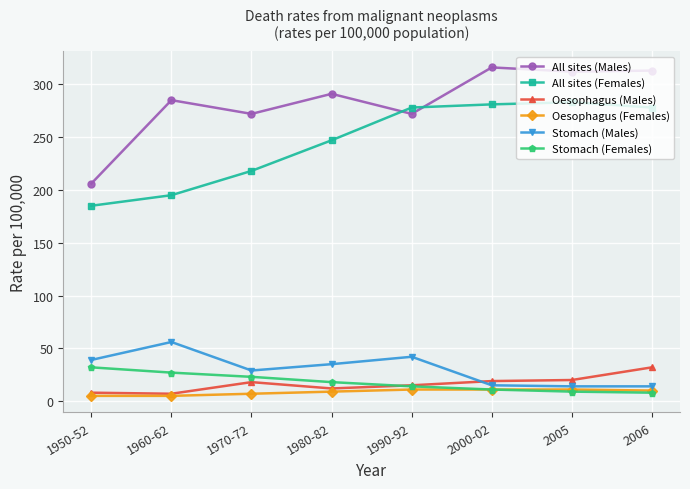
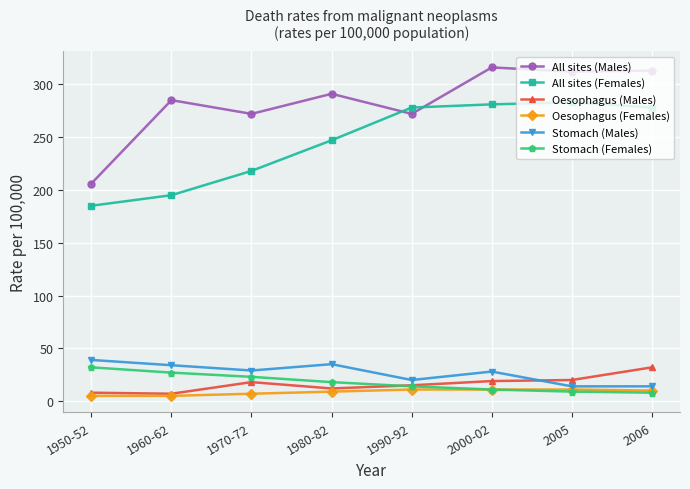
  {
    "All sites (Males)": {
      "1950-52": 206,
      "1960-62": 285,
      "1970-72": 272,
      "1980-82": 291,
      "1990-92": 272,
      "2000-02": 316
    },
    "Oesophagus (Males)": {
      "1950-52": 8,
      "1970-72": 18,
      "1980-82": 12,
      "2000-02": 19,
      "2005": 20,
      "2006": 32
    },
    "Oesophagus (Females)": {
      "1950-52": 5,
      "1970-72": 7,
      "1980-82": 9,
      "1990-92": 11
    },
    "Stomach (Males)": {
      "1950-52": 39,
-     "1960-62": 56,
+     "1960-62": 34,
      "1970-72": 29,
      "1980-82": 35,
-     "1990-92": 42,
-     "2000-02": 15,
+     "1990-92": 20,
+     "2000-02": 28,
      "2005": 14,
      "2006": 14
    }
  }
